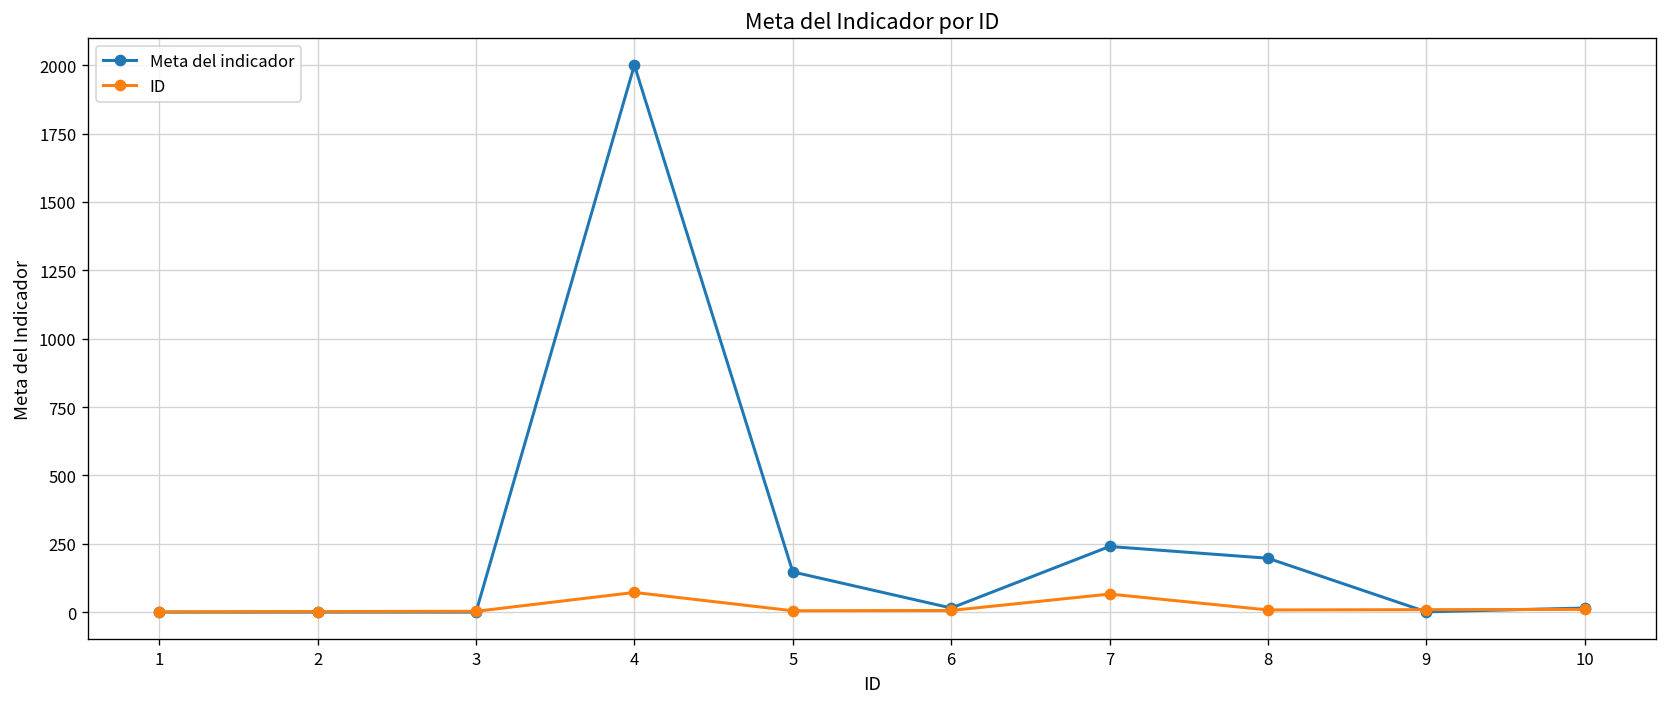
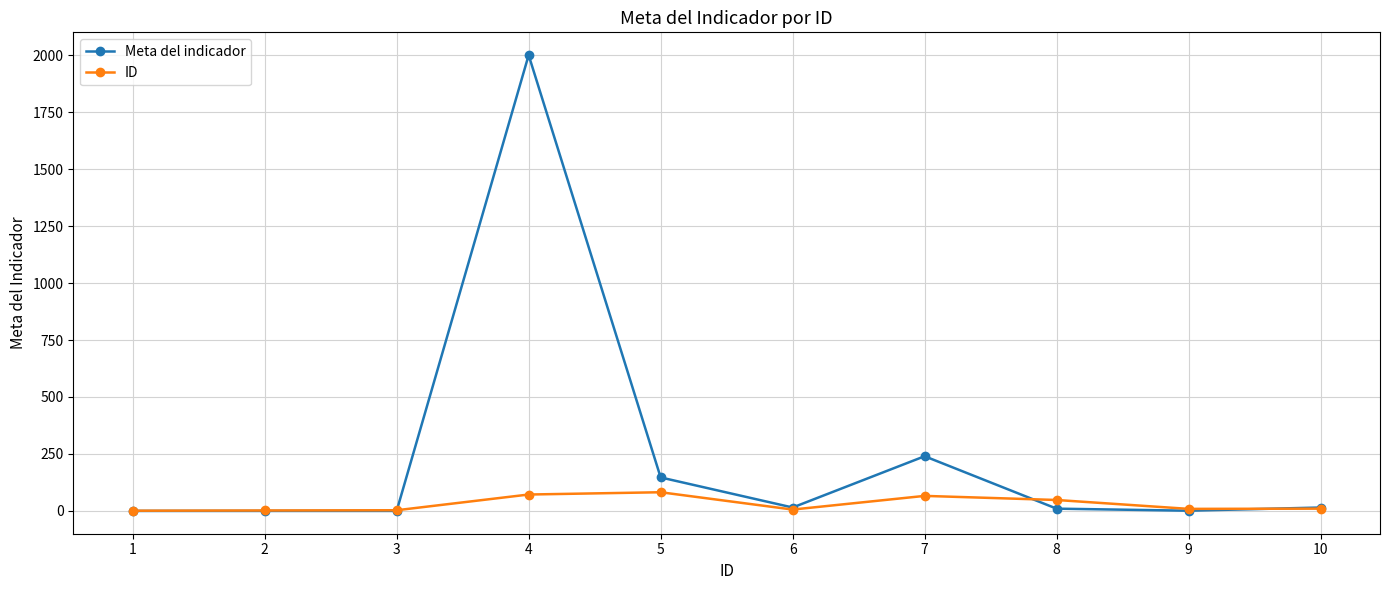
  {
    "Meta del indicador": {
      "4": 2000,
      "5": 150,
      "7": 240,
-     "8": 200
+     "8": 10
    },
    "ID": {
      "4": 70,
-     "5": 10,
+     "5": 80,
      "7": 70,
-     "8": 10
+     "8": 50
    }
  }
